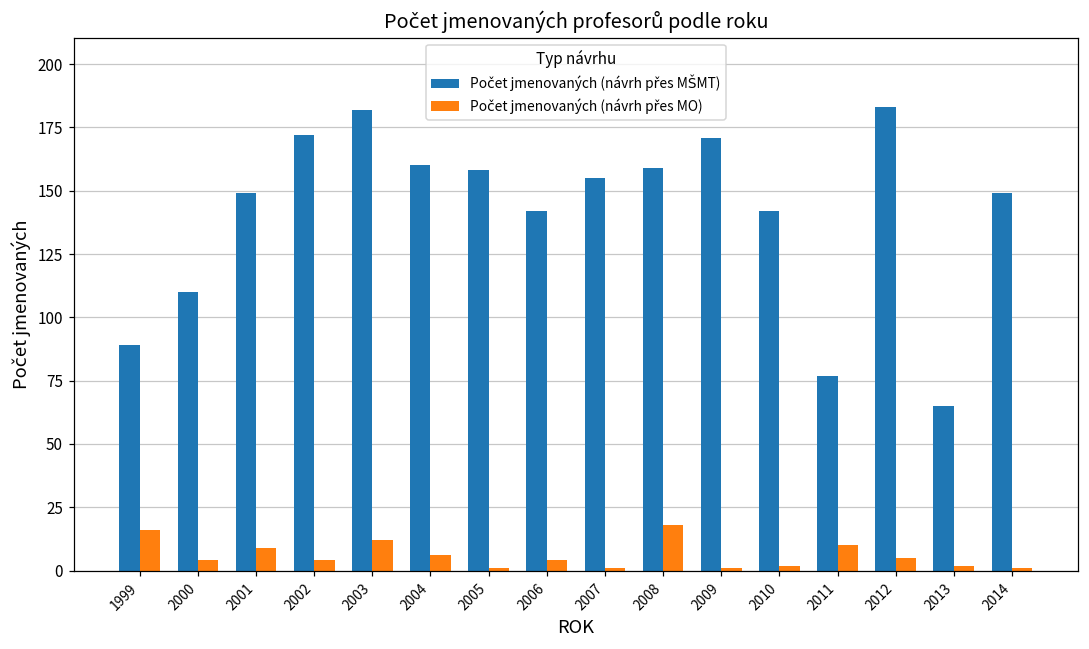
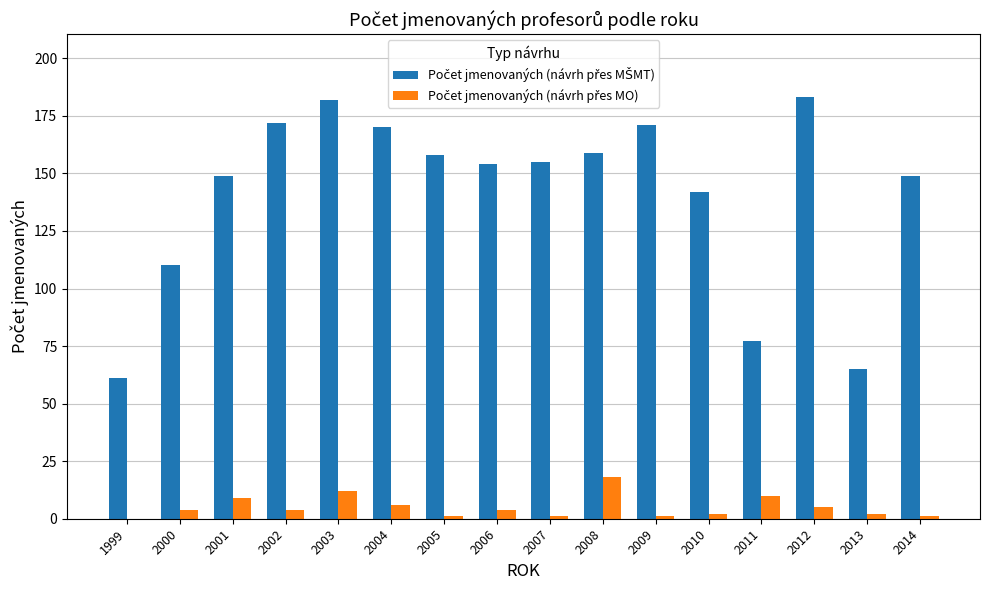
  {
    "Počet jmenovaných (návrh přes MŠMT)": {
-     "1999": 89,
+     "1999": 61,
      "2000": 110,
      "2001": 149,
      "2002": 172,
      "2003": 182,
-     "2004": 160,
+     "2004": 170,
      "2005": 158,
-     "2006": 142,
+     "2006": 154,
      "2007": 155,
      "2008": 159,
      "2009": 171,
      "2010": 142,
      "2011": 77,
      "2012": 183,
      "2013": 65,
      "2014": 149
    },
    "Počet jmenovaných (návrh přes MO)": {
-     "1999": 16,
+     "1999": 0,
      "2000": 4,
      "2001": 9,
      "2002": 4,
      "2003": 12,
      "2004": 6,
      "2006": 4,
      "2008": 18,
      "2010": 2,
      "2011": 10,
      "2012": 5,
      "2013": 2
    }
  }
